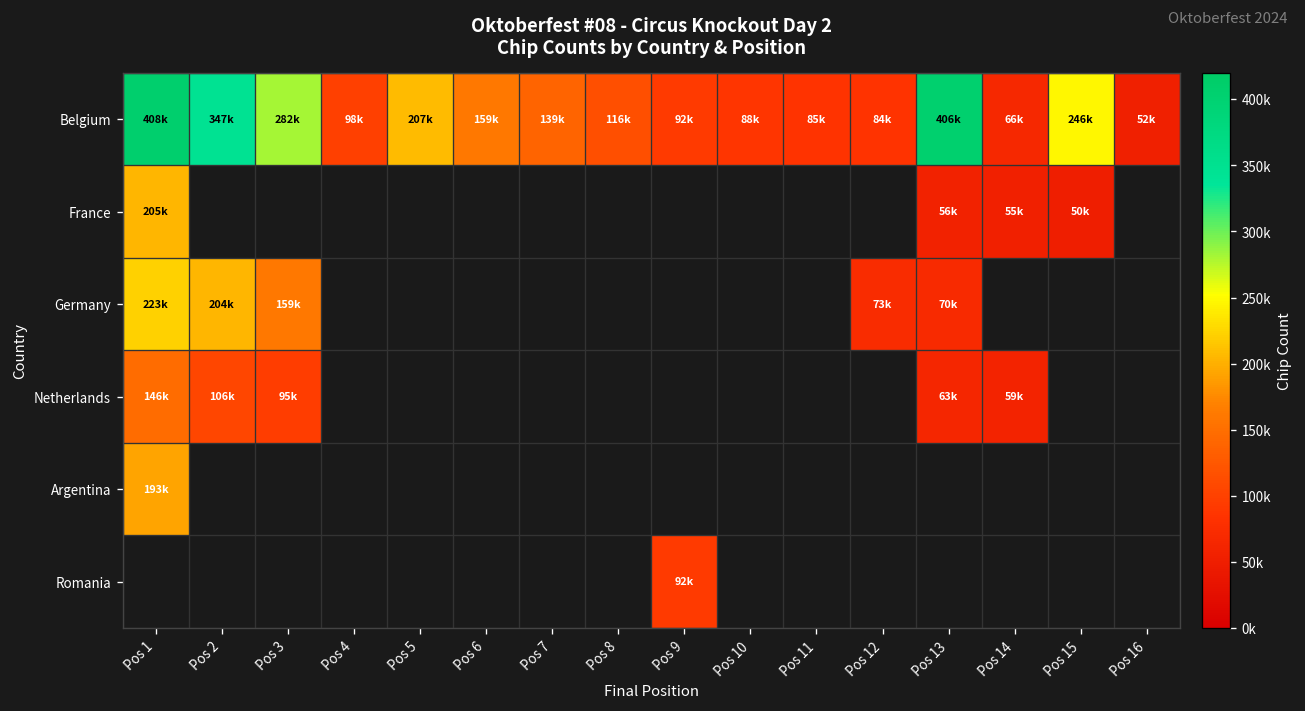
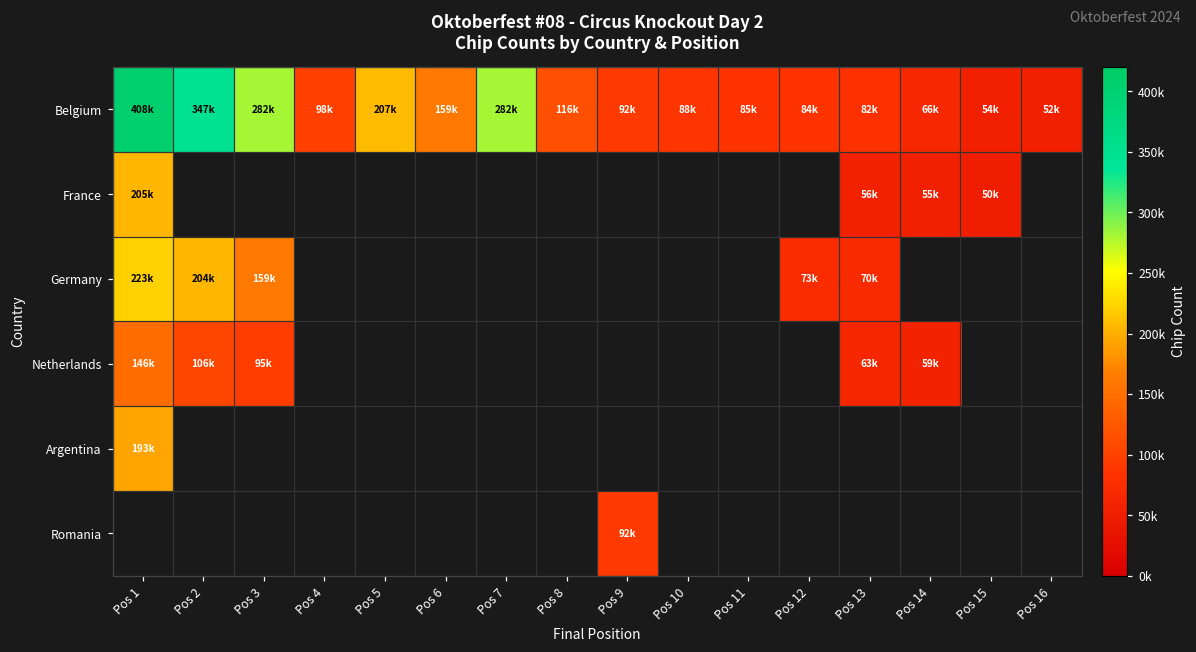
  {
    "Belgium": {
      "Pos 1": "408k",
      "Pos 2": "347k",
      "Pos 3": "282k",
      "Pos 4": "98k",
      "Pos 5": "207k",
      "Pos 6": "159k",
-     "Pos 7": "139k",
+     "Pos 7": "282k",
      "Pos 8": "116k",
      "Pos 9": "92k",
      "Pos 10": "88k",
      "Pos 11": "85k",
      "Pos 12": "84k",
-     "Pos 13": "406k",
+     "Pos 13": "82k",
      "Pos 14": "66k",
-     "Pos 15": "246k",
+     "Pos 15": "54k",
      "Pos 16": "52k"
    },
    "France": {
      "Pos 1": "205k",
      "Pos 13": "56k",
      "Pos 14": "55k",
      "Pos 15": "50k"
    },
    "Germany": {
      "Pos 1": "223k",
      "Pos 2": "204k",
      "Pos 3": "159k",
      "Pos 12": "73k",
      "Pos 13": "70k"
    },
    "Netherlands": {
      "Pos 1": "146k",
      "Pos 2": "106k",
      "Pos 3": "95k",
      "Pos 13": "63k",
      "Pos 14": "59k"
    },
    "Argentina": {
      "Pos 1": "193k"
    },
    "Romania": {
      "Pos 9": "92k"
    }
  }
